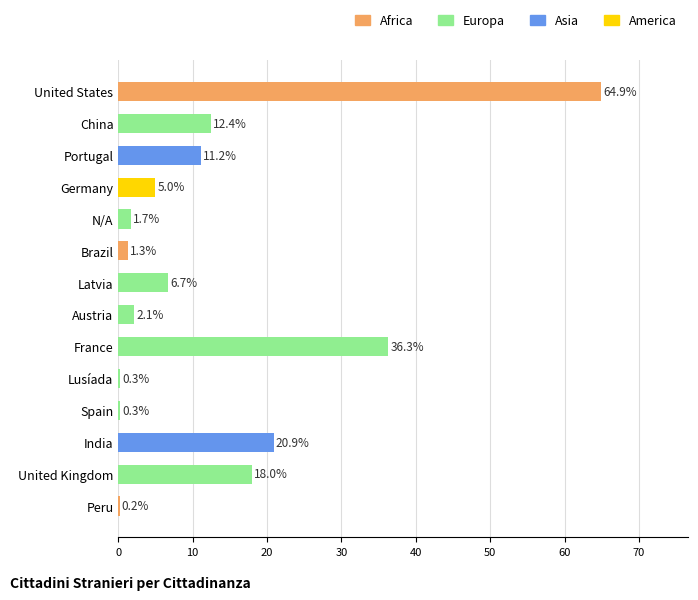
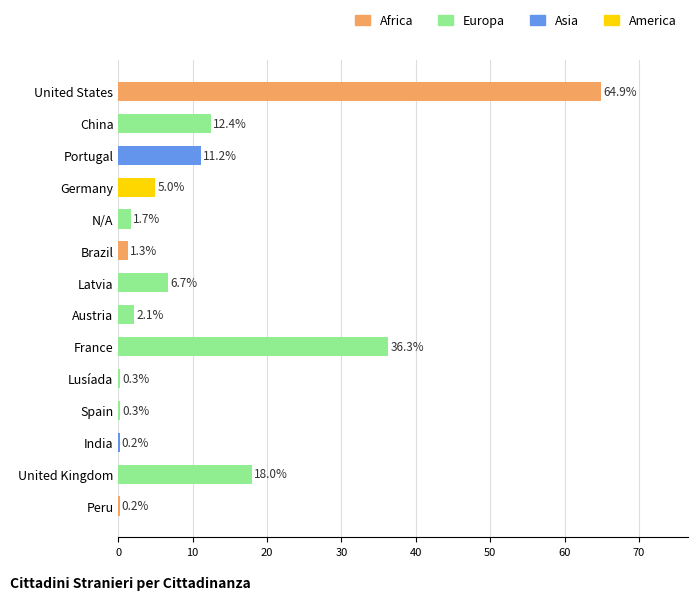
  {
    "United States": "64.9%",
    "China": "12.4%",
    "Portugal": "11.2%",
    "Germany": "5.0%",
    "N/A": "1.7%",
    "Brazil": "1.3%",
    "Latvia": "6.7%",
    "Austria": "2.1%",
    "France": "36.3%",
    "Lusíada": "0.3%",
    "Spain": "0.3%",
-   "India": "20.9%",
+   "India": "0.2%",
    "United Kingdom": "18.0%",
    "Peru": "0.2%"
  }
